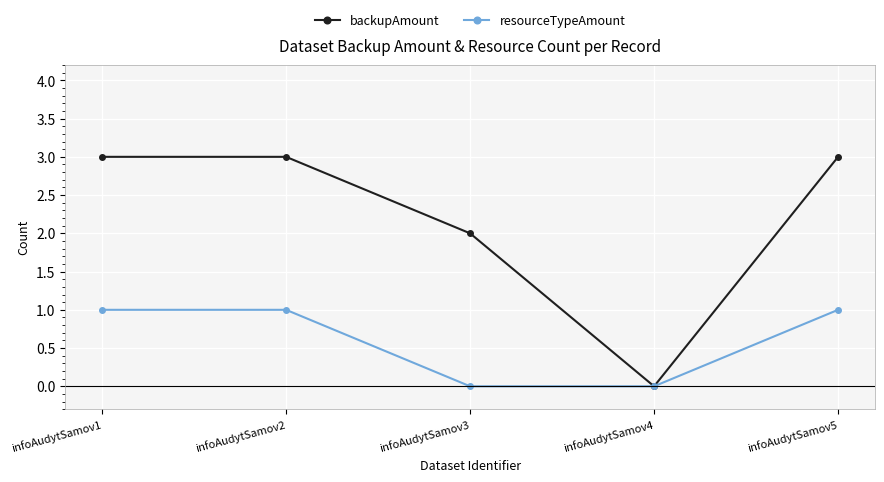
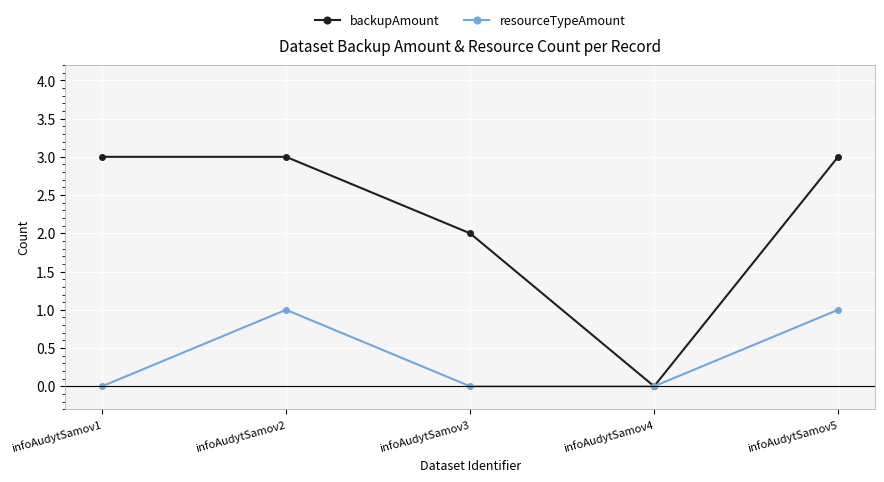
  {
    "backupAmount": {
      "infoAudytSamov1": 3,
      "infoAudytSamov2": 3,
      "infoAudytSamov3": 2,
      "infoAudytSamov5": 3
    },
    "resourceTypeAmount": {
-     "infoAudytSamov1": 1,
+     "infoAudytSamov1": 0,
      "infoAudytSamov2": 1,
      "infoAudytSamov3": 0,
      "infoAudytSamov5": 1
    }
  }
